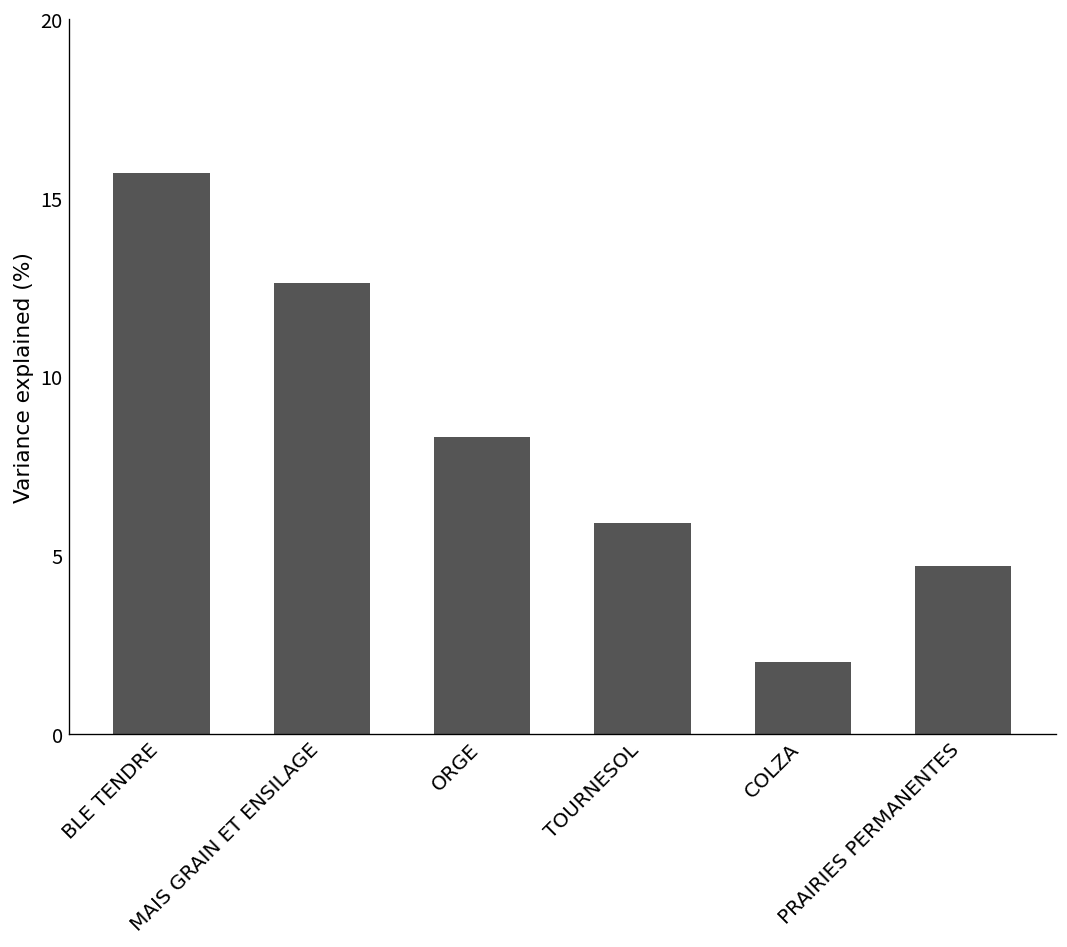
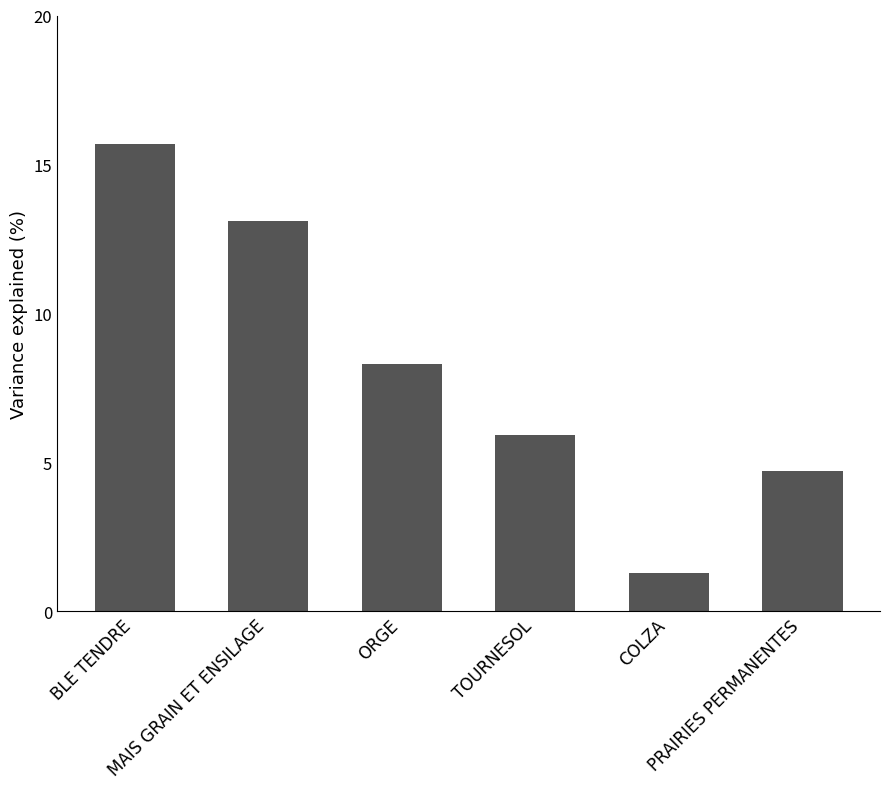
  {
    "BLE TENDRE": 15.7,
-   "MAIS GRAIN ET ENSILAGE": 12.6,
+   "MAIS GRAIN ET ENSILAGE": 13.1,
    "ORGE": 8.3,
    "TOURNESOL": 5.9,
-   "COLZA": 2.0,
+   "COLZA": 1.3,
    "PRAIRIES PERMANENTES": 4.7
  }
